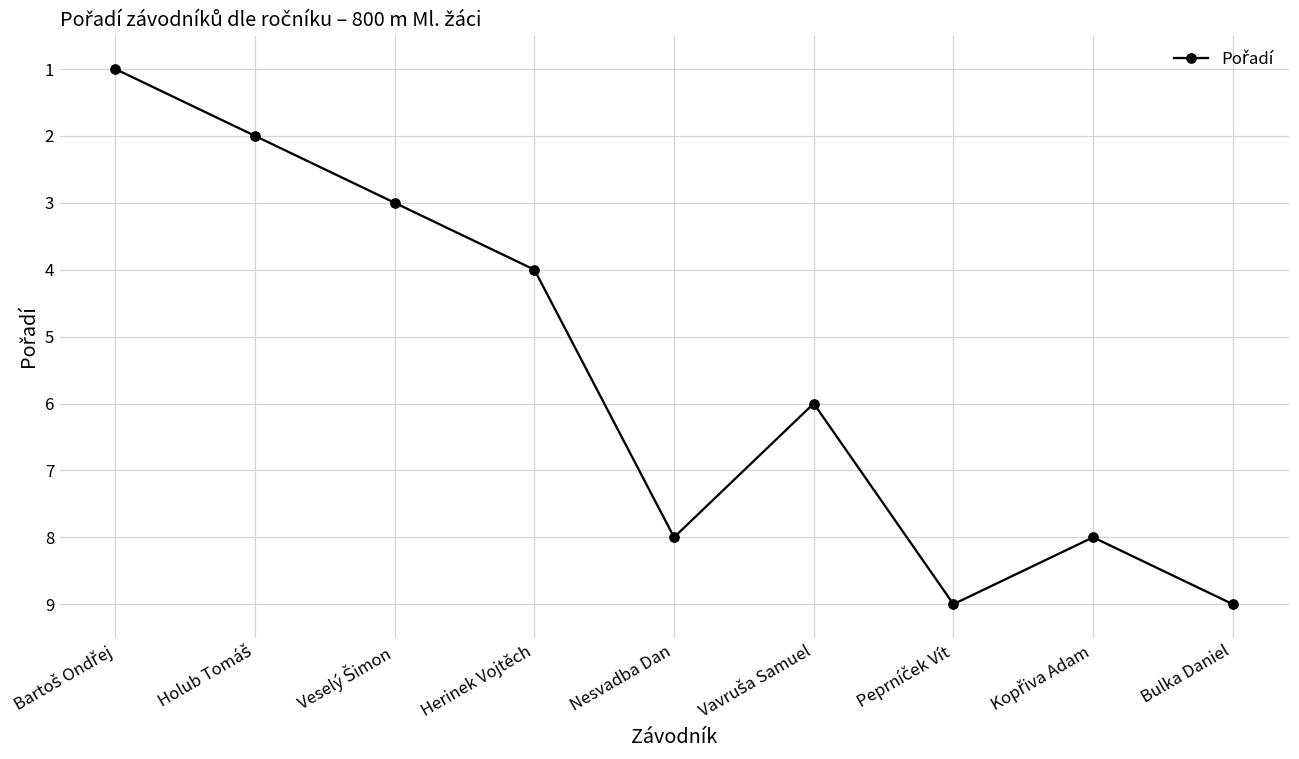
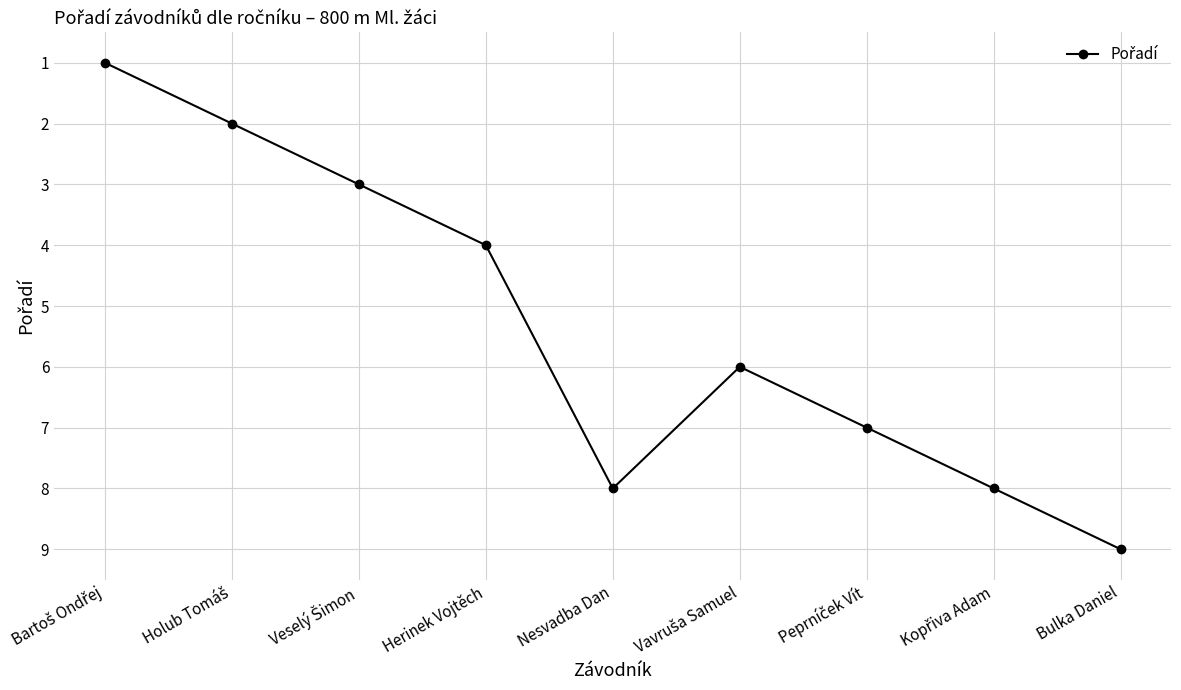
  {
    "Bartoš Ondřej": 1,
    "Holub Tomáš": 2,
    "Veselý Šimon": 3,
    "Herinek Vojtěch": 4,
    "Nesvadba Dan": 8,
    "Vavruša Samuel": 6,
-   "Peprníček Vít": 9,
+   "Peprníček Vít": 7,
    "Kopřiva Adam": 8,
    "Bulka Daniel": 9
  }
